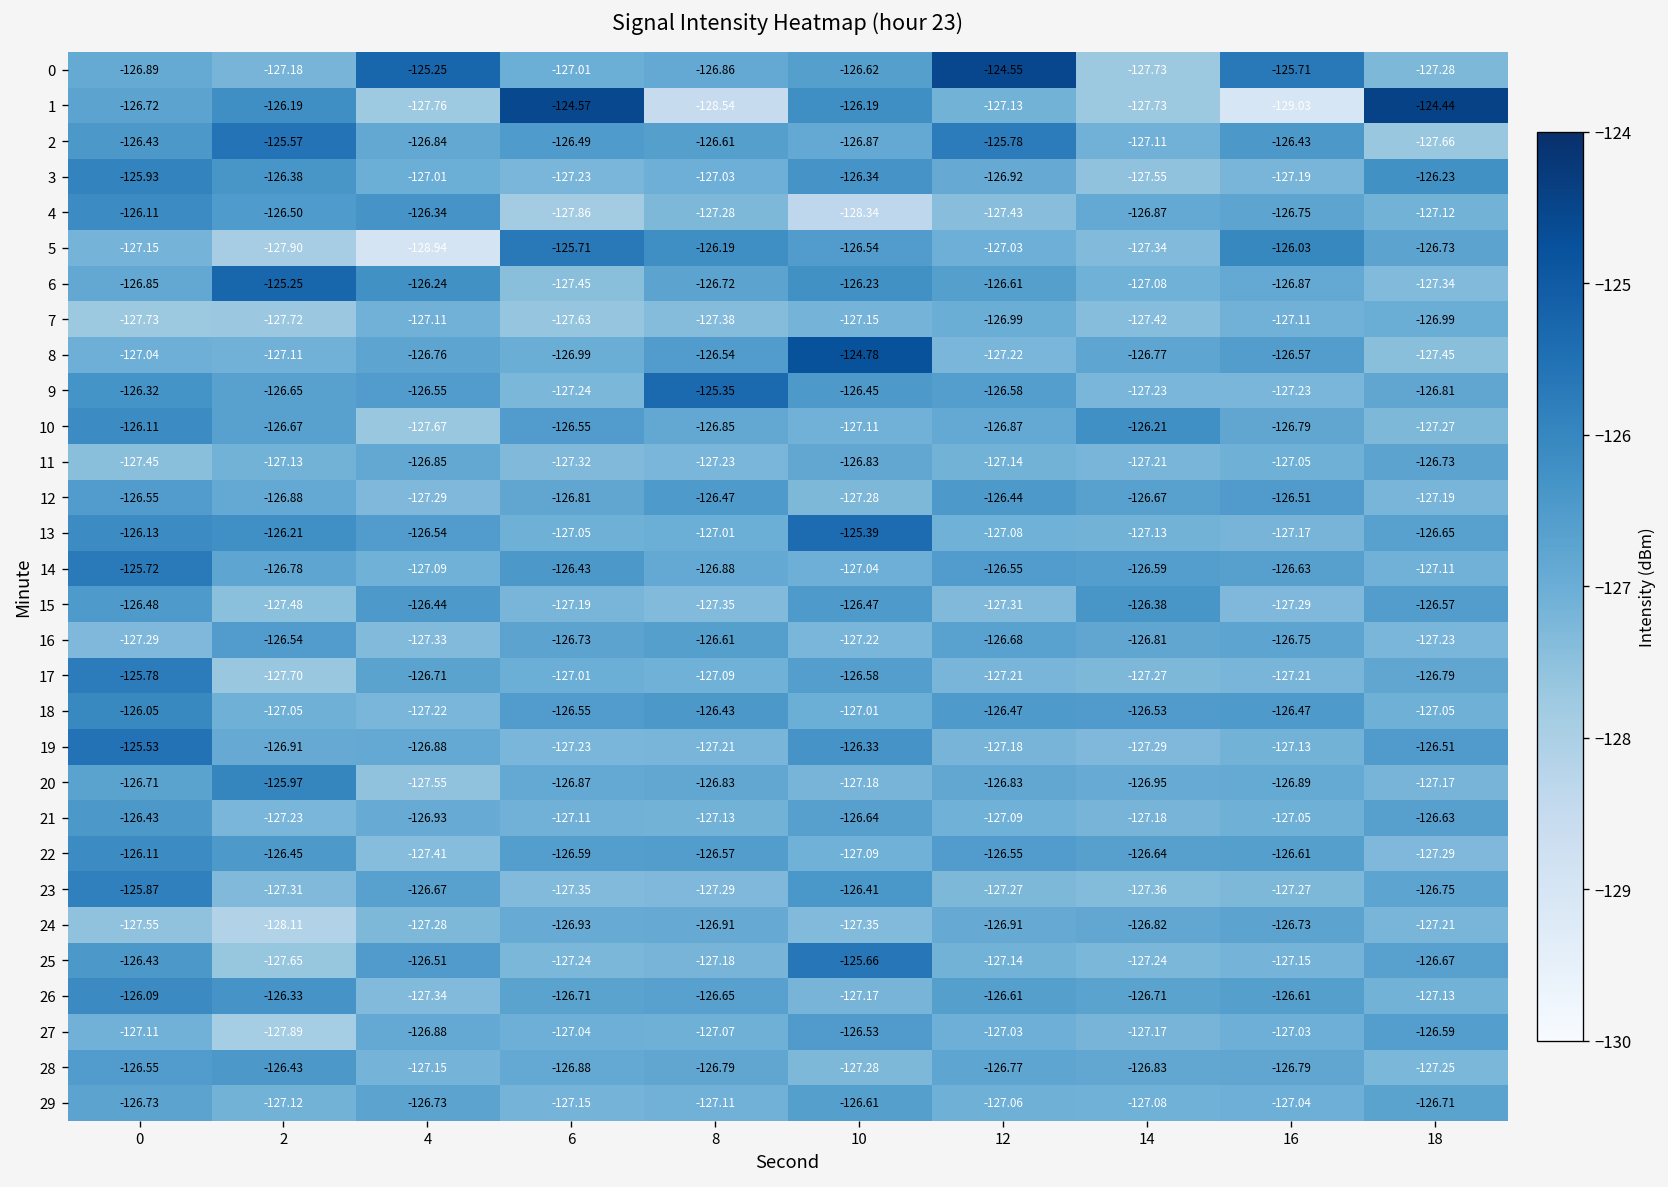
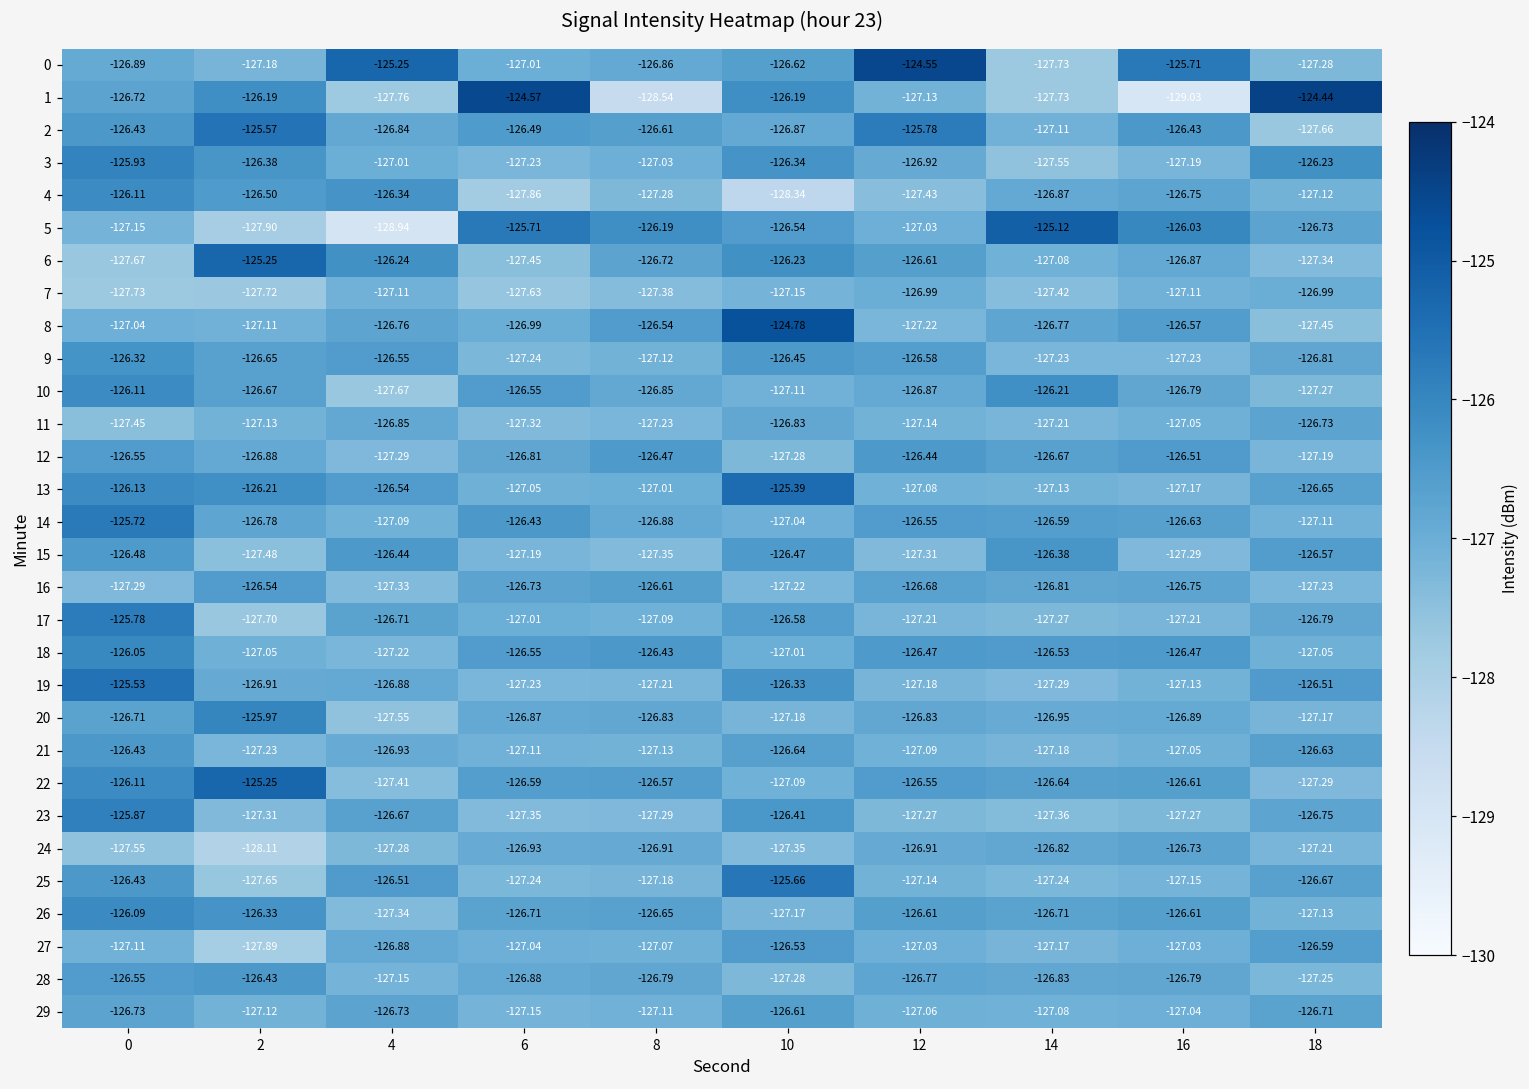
  {
    "5": {
      "0": -127.15,
      "2": -127.90,
      "6": -125.71,
      "8": -126.19,
      "10": -126.54,
      "12": -127.03,
-     "14": -127.34,
+     "14": -125.12,
      "16": -126.03,
      "18": -126.73
    },
    "6": {
-     "0": -126.85,
+     "0": -127.67,
      "2": -125.25,
      "4": -126.24,
      "6": -127.45,
      "8": -126.72,
      "10": -126.23,
      "12": -126.61,
      "14": -127.08,
      "16": -126.87,
      "18": -127.34
    },
    "9": {
      "0": -126.32,
      "2": -126.65,
      "4": -126.55,
      "6": -127.24,
-     "8": -125.35,
+     "8": -127.12,
      "10": -126.45,
      "12": -126.58,
      "14": -127.23,
      "16": -127.23,
      "18": -126.81
    },
    "22": {
      "0": -126.11,
-     "2": -126.45,
+     "2": -125.25,
      "4": -127.41,
      "6": -126.59,
      "8": -126.57,
      "10": -127.09,
      "12": -126.55,
      "14": -126.64,
      "16": -126.61,
      "18": -127.29
    }
  }
